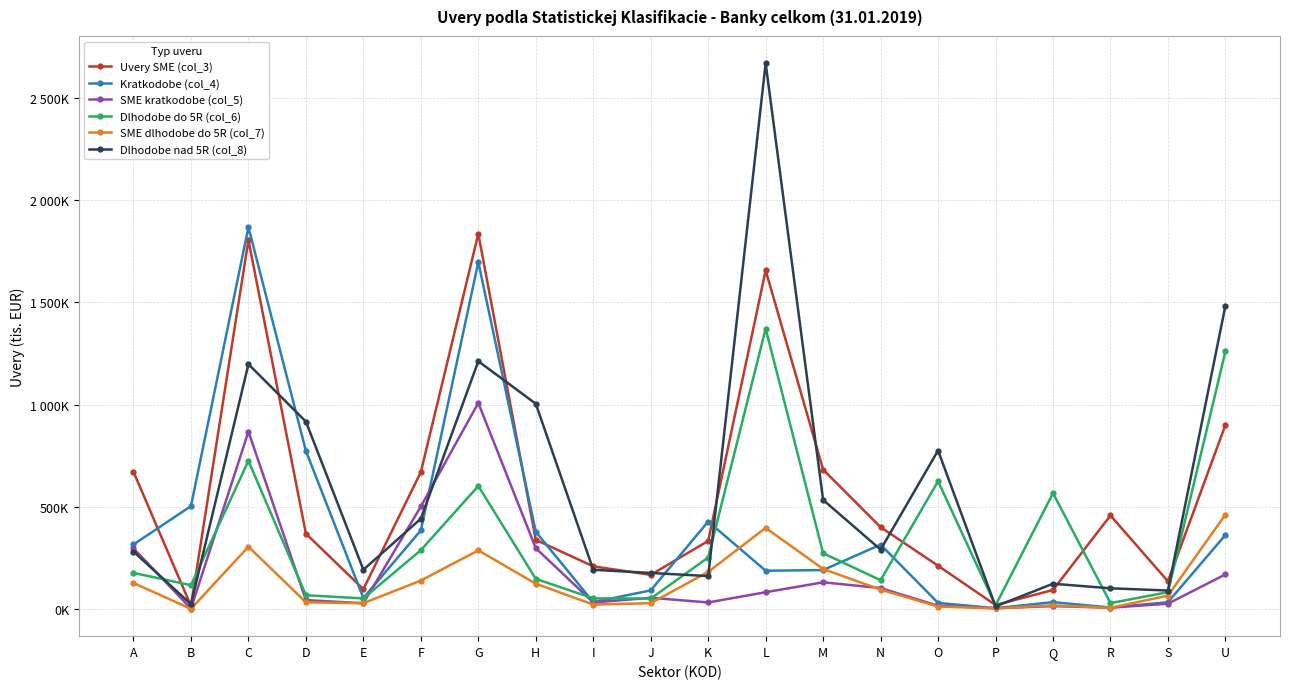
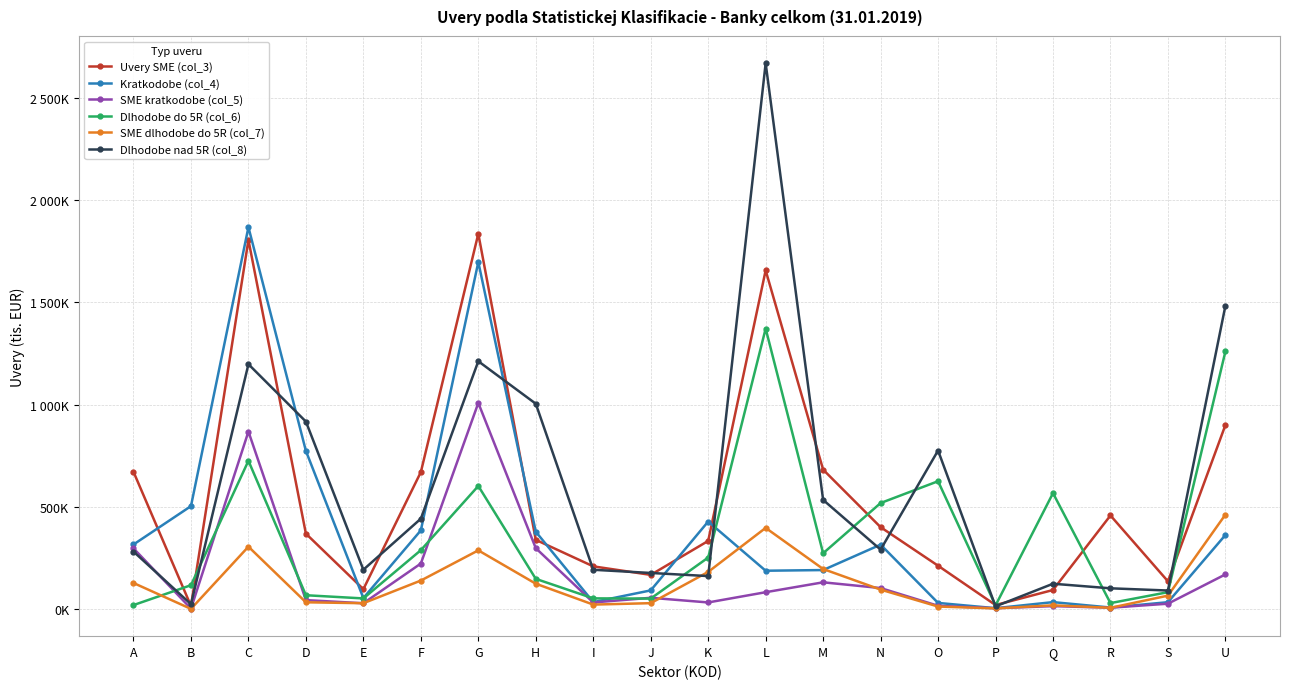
  {
    "Uvery SME (col_3)": {
      "A": 670000,
      "C": 1800000,
      "D": 370000,
      "E": 100000,
      "F": 670000,
      "G": 1830000,
      "H": 340000,
      "I": 210000,
      "K": 330000,
      "L": 1660000,
      "M": 680000,
      "N": 400000,
      "O": 210000,
      "Q": 90000,
      "R": 460000,
      "S": 140000,
      "U": 900000
    },
    "Kratkodobe (col_4)": {
      "A": 320000,
      "B": 500000,
      "C": 1870000,
      "D": 770000,
      "F": 380000,
      "G": 1700000,
      "H": 380000,
      "J": 90000,
      "K": 430000,
      "L": 190000,
      "N": 320000,
      "O": 30000,
      "Q": 30000,
      "U": 360000
    },
    "SME kratkodobe (col_5)": {
      "A": 300000,
      "C": 870000,
-     "F": 500000,
+     "F": 220000,
      "G": 1010000,
      "H": 300000,
      "K": 30000,
      "L": 80000,
      "M": 130000,
      "U": 170000
    },
    "Dlhodobe do 5R (col_6)": {
-     "A": 180000,
+     "A": 20000,
      "B": 120000,
      "C": 720000,
      "D": 70000,
      "F": 290000,
      "G": 600000,
      "H": 150000,
      "I": 50000,
      "K": 250000,
      "L": 1370000,
      "M": 270000,
-     "N": 140000,
+     "N": 520000,
      "O": 630000,
      "Q": 570000,
      "R": 30000,
      "U": 1260000
    },
    "SME dlhodobe do 5R (col_7)": {
      "A": 130000,
      "C": 310000,
      "F": 140000,
      "G": 290000,
      "H": 120000,
      "J": 30000,
      "K": 180000,
      "L": 400000,
      "S": 70000,
      "U": 460000
    },
    "Dlhodobe nad 5R (col_8)": {
      "A": 280000,
      "C": 1200000,
      "D": 920000,
      "E": 190000,
      "F": 440000,
      "G": 1210000,
      "H": 1000000,
      "I": 190000,
      "K": 160000,
      "L": 2670000,
      "M": 530000,
      "N": 290000,
      "O": 780000,
      "Q": 120000,
      "R": 100000,
      "U": 1480000
    }
  }
